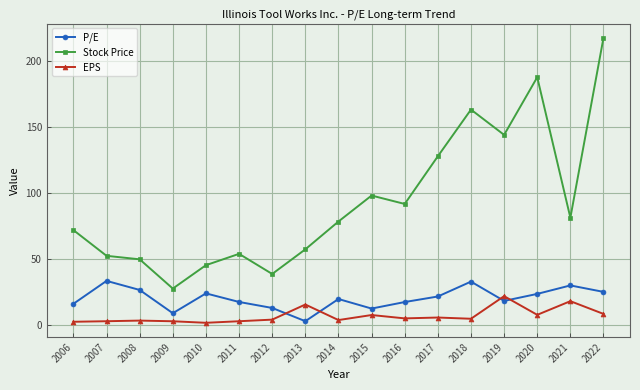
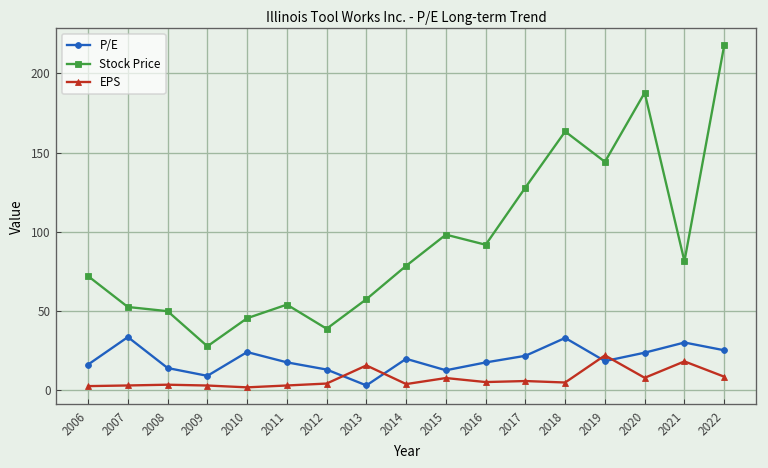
  {
    "P/E": {
      "2006": 16,
      "2007": 34,
-     "2008": 27,
+     "2008": 14,
      "2009": 9,
      "2010": 24,
      "2011": 18,
      "2012": 13,
      "2013": 3,
      "2014": 20,
      "2015": 13,
      "2016": 18,
      "2017": 22,
      "2018": 33,
      "2019": 18,
      "2020": 24,
      "2021": 30,
      "2022": 25
    },
    "Stock Price": {
      "2006": 72,
      "2007": 53,
      "2008": 50,
      "2009": 28,
      "2010": 46,
      "2011": 54,
      "2012": 39,
      "2013": 58,
      "2014": 79,
      "2015": 98,
      "2016": 92,
      "2017": 128,
      "2018": 163,
      "2019": 144,
      "2020": 188,
      "2021": 81,
      "2022": 218
    },
    "EPS": {
      "2006": 3,
      "2007": 3,
      "2008": 4,
      "2009": 3,
      "2010": 2,
      "2011": 3,
      "2012": 4,
      "2013": 16,
      "2014": 4,
      "2015": 8,
      "2016": 5,
      "2017": 6,
      "2018": 5,
      "2019": 22,
      "2020": 8,
      "2021": 18,
      "2022": 9
    }
  }
